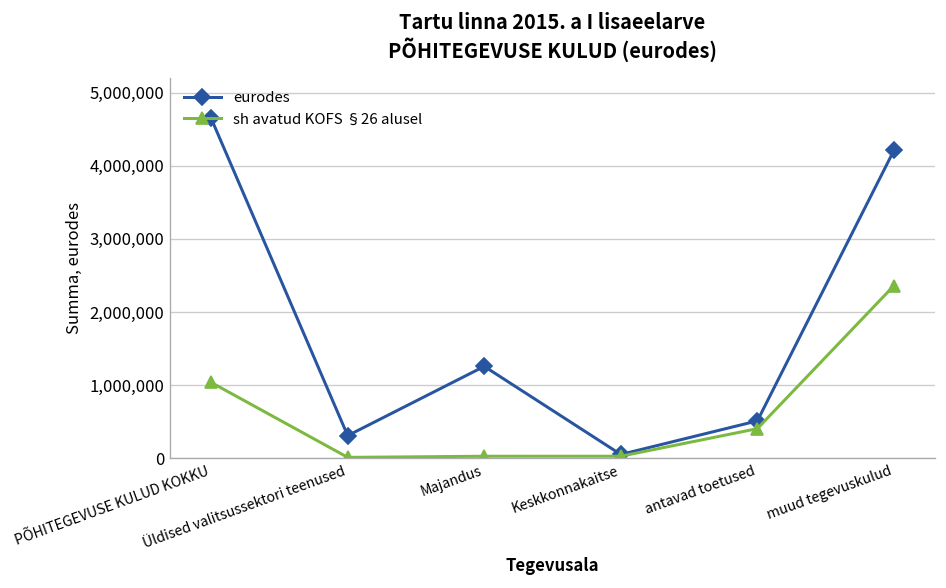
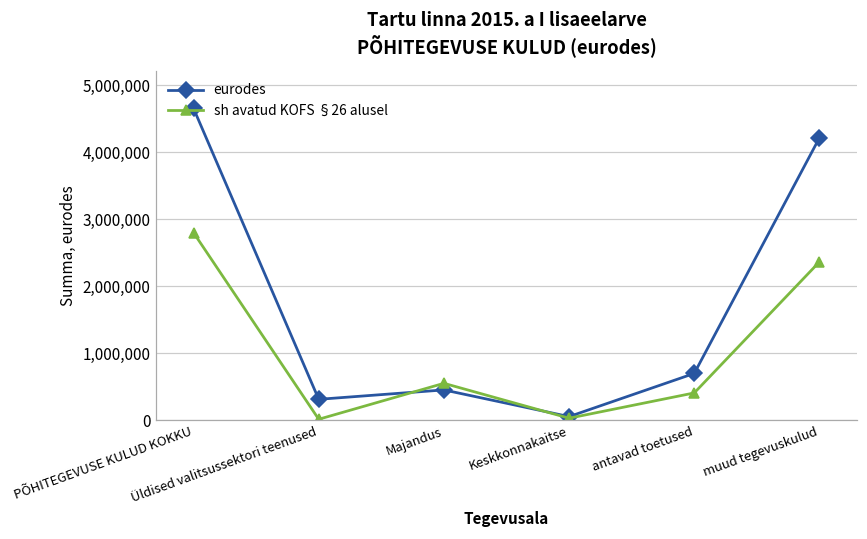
  {
    "eurodes": {
      "PÕHITEGEVUSE KULUD KOKKU": "4,700,000",
      "Üldised valitsussektori teenused": "300,000",
-     "Majandus": "1,300,000",
-     "antavad toetused": "500,000",
+     "Majandus": "400,000",
+     "antavad toetused": "700,000",
      "muud tegevuskulud": "4,200,000"
    },
    "sh avatud KOFS §26 alusel": {
-     "PÕHITEGEVUSE KULUD KOKKU": "1,000,000",
+     "PÕHITEGEVUSE KULUD KOKKU": "2,800,000",
      "Üldised valitsussektori teenused": "0",
-     "Majandus": "0",
+     "Majandus": "500,000",
      "antavad toetused": "400,000",
      "muud tegevuskulud": "2,400,000"
    }
  }
